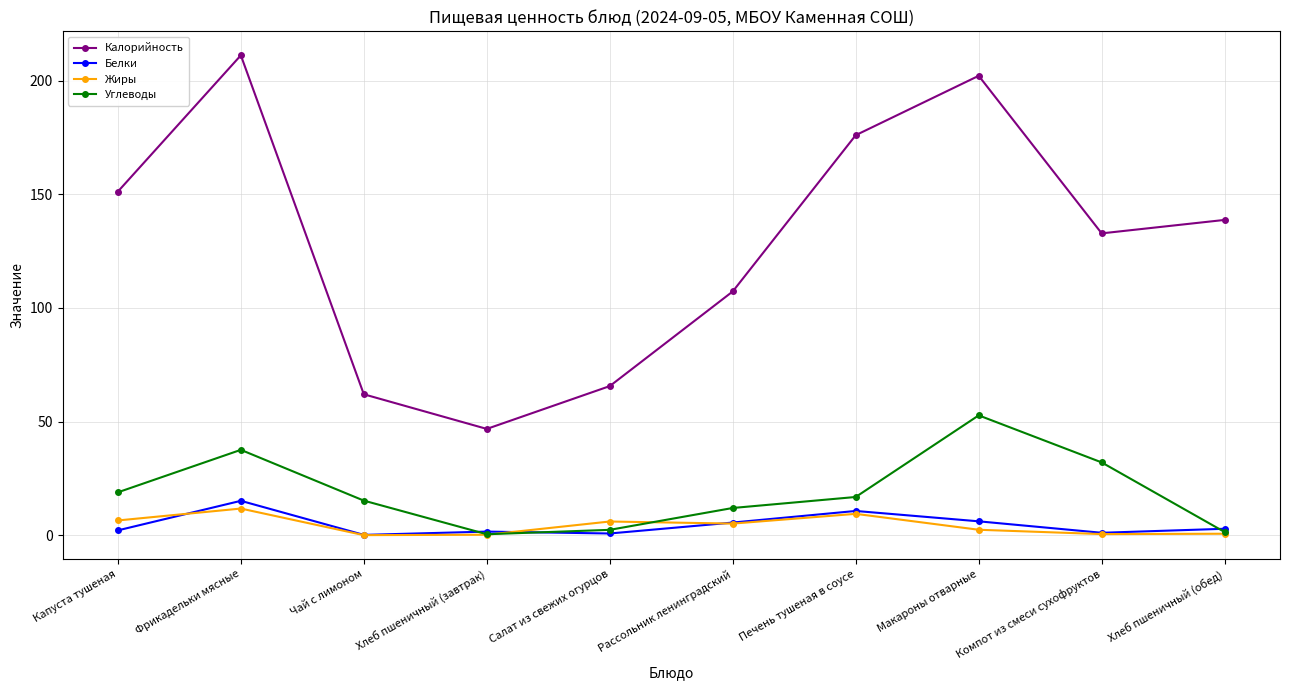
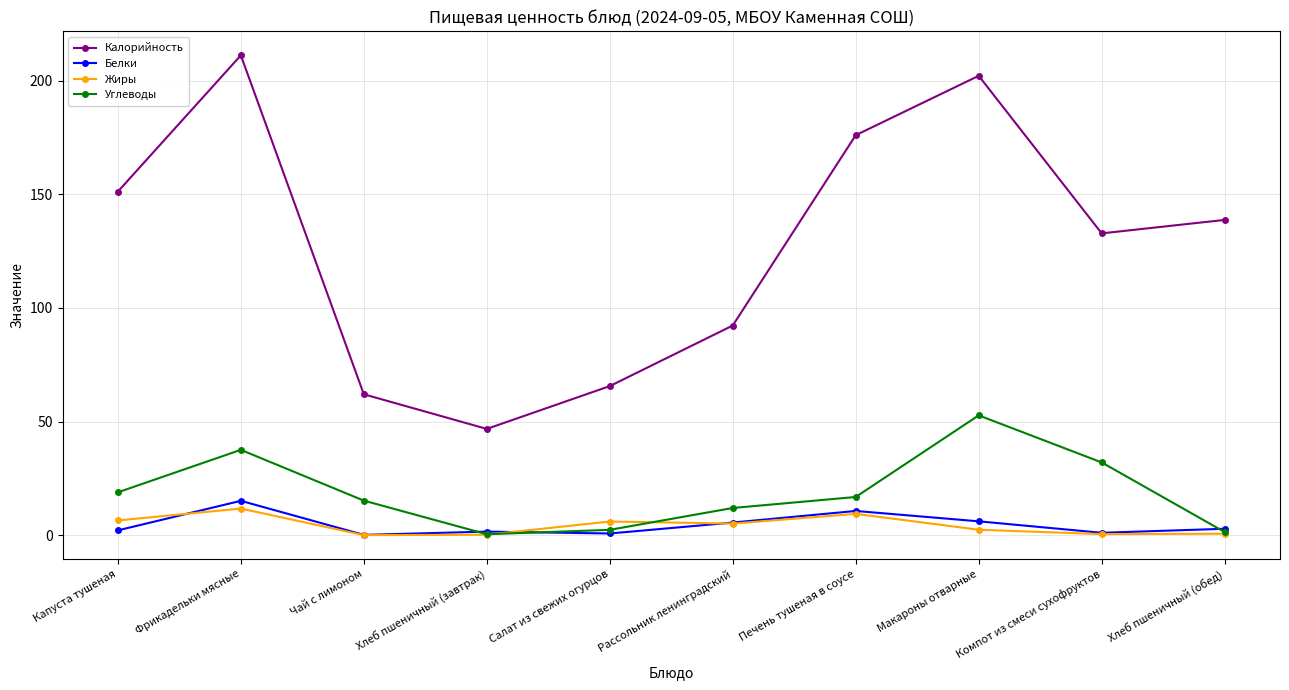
  {
    "Калорийность": {
      "Капуста тушеная": 151,
      "Фрикадельки мясные": 211,
      "Чай с лимоном": 62,
      "Хлеб пшеничный (завтрак)": 47,
      "Салат из свежих огурцов": 66,
-     "Рассольник ленинградский": 107,
+     "Рассольник ленинградский": 92,
      "Печень тушеная в соусе": 176,
      "Макароны отварные": 202,
      "Компот из смеси сухофруктов": 133,
      "Хлеб пшеничный (обед)": 139
    },
    "Белки": {
      "Капуста тушеная": 2,
      "Фрикадельки мясные": 15,
      "Хлеб пшеничный (завтрак)": 2,
      "Салат из свежих огурцов": 1,
      "Печень тушеная в соусе": 11,
      "Макароны отварные": 6,
      "Хлеб пшеничный (обед)": 3
    },
    "Жиры": {
      "Капуста тушеная": 6,
      "Фрикадельки мясные": 12,
      "Салат из свежих огурцов": 6,
      "Печень тушеная в соусе": 9,
      "Макароны отварные": 2
    },
    "Углеводы": {
      "Капуста тушеная": 19,
      "Фрикадельки мясные": 38,
      "Чай с лимоном": 15,
      "Салат из свежих огурцов": 2,
      "Рассольник ленинградский": 12,
      "Печень тушеная в соусе": 17,
      "Макароны отварные": 53,
      "Компот из смеси сухофруктов": 32
    }
  }
